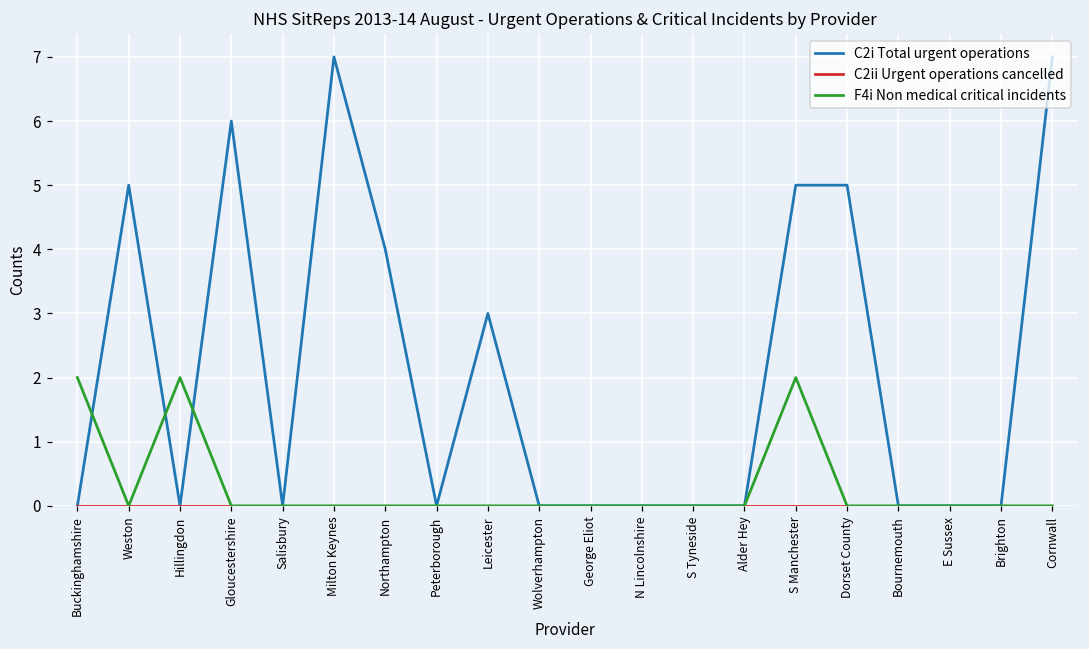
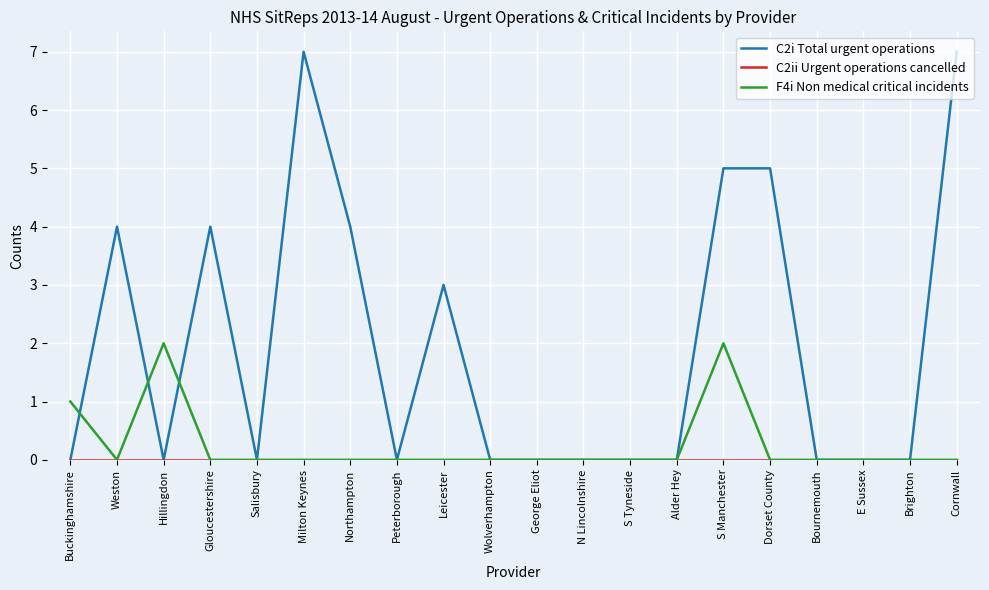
  {
    "C2i Total urgent operations": {
-     "Weston": 5,
-     "Gloucestershire": 6,
+     "Weston": 4,
+     "Gloucestershire": 4,
      "Milton Keynes": 7,
      "Northampton": 4,
      "Leicester": 3,
      "S Manchester": 5,
      "Dorset County": 5
    },
    "C2ii Urgent operations cancelled": {
      "S Manchester": 0
    },
    "F4i Non medical critical incidents": {
-     "Buckinghamshire": 2,
+     "Buckinghamshire": 1,
      "Hillingdon": 2,
      "S Manchester": 2
    }
  }
